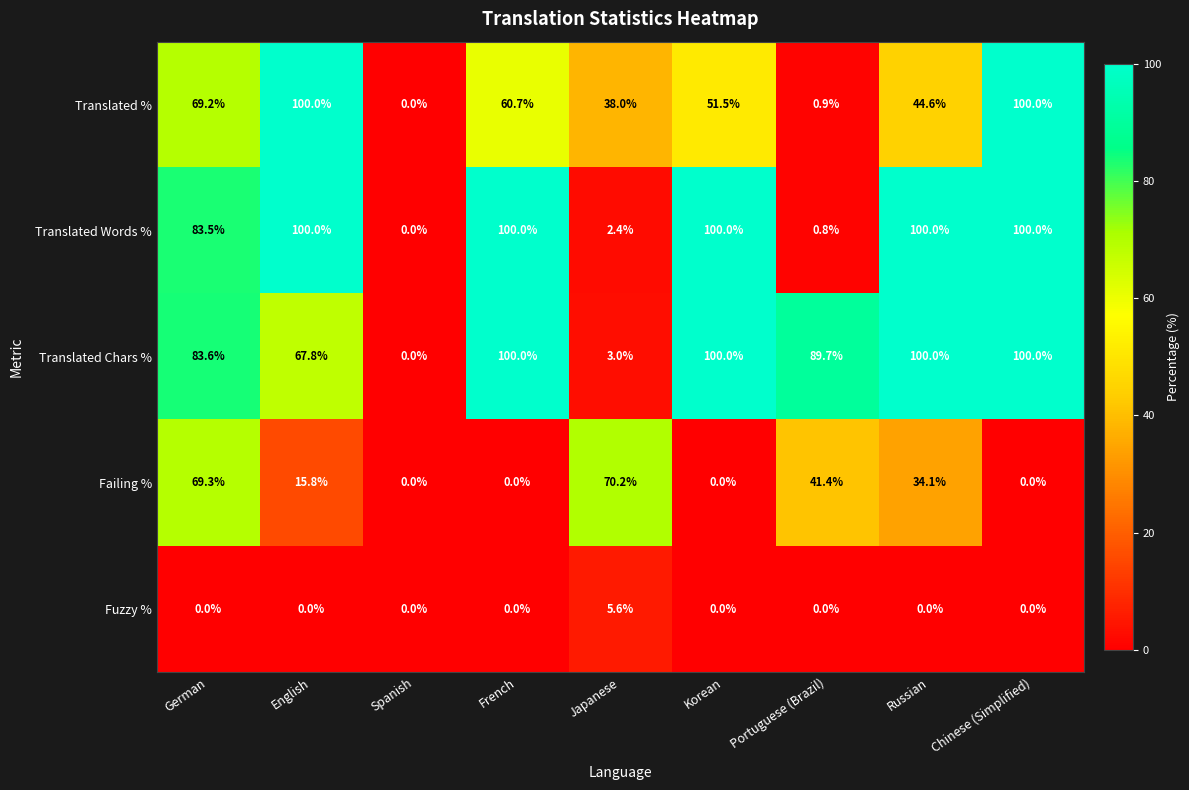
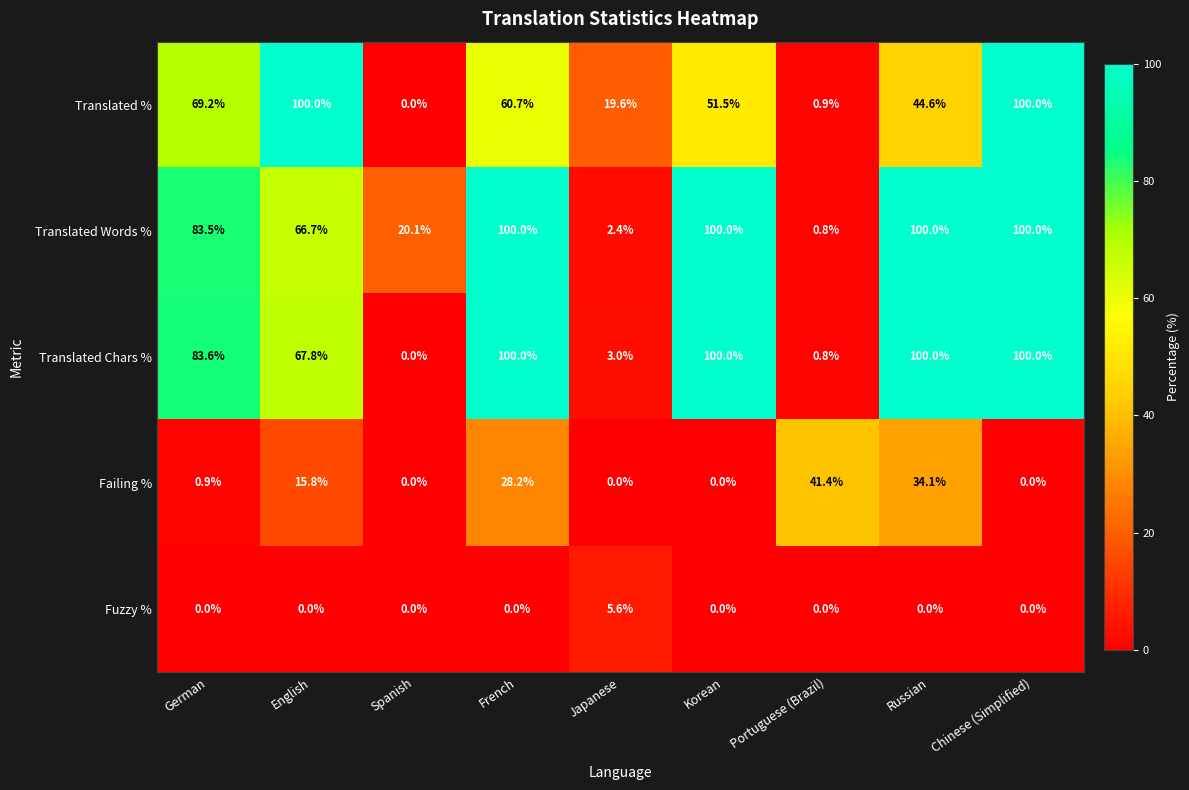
  {
    "Translated %": {
      "German": "69.2%",
      "English": "100.0%",
      "Spanish": "0.0%",
      "French": "60.7%",
-     "Japanese": "38.0%",
+     "Japanese": "19.6%",
      "Korean": "51.5%",
      "Portuguese (Brazil)": "0.9%",
      "Russian": "44.6%",
      "Chinese (Simplified)": "100.0%"
    },
    "Translated Words %": {
      "German": "83.5%",
-     "English": "100.0%",
-     "Spanish": "0.0%",
+     "English": "66.7%",
+     "Spanish": "20.1%",
      "French": "100.0%",
      "Japanese": "2.4%",
      "Korean": "100.0%",
      "Portuguese (Brazil)": "0.8%",
      "Russian": "100.0%",
      "Chinese (Simplified)": "100.0%"
    },
    "Translated Chars %": {
      "German": "83.6%",
      "English": "67.8%",
      "Spanish": "0.0%",
      "French": "100.0%",
      "Japanese": "3.0%",
      "Korean": "100.0%",
-     "Portuguese (Brazil)": "89.7%",
+     "Portuguese (Brazil)": "0.8%",
      "Russian": "100.0%",
      "Chinese (Simplified)": "100.0%"
    },
    "Failing %": {
-     "German": "69.3%",
+     "German": "0.9%",
      "English": "15.8%",
      "Spanish": "0.0%",
-     "French": "0.0%",
-     "Japanese": "70.2%",
+     "French": "28.2%",
+     "Japanese": "0.0%",
      "Korean": "0.0%",
      "Portuguese (Brazil)": "41.4%",
      "Russian": "34.1%",
      "Chinese (Simplified)": "0.0%"
    },
    "Fuzzy %": {
      "German": "0.0%",
      "English": "0.0%",
      "Spanish": "0.0%",
      "French": "0.0%",
      "Japanese": "5.6%",
      "Korean": "0.0%",
      "Portuguese (Brazil)": "0.0%",
      "Russian": "0.0%",
      "Chinese (Simplified)": "0.0%"
    }
  }
